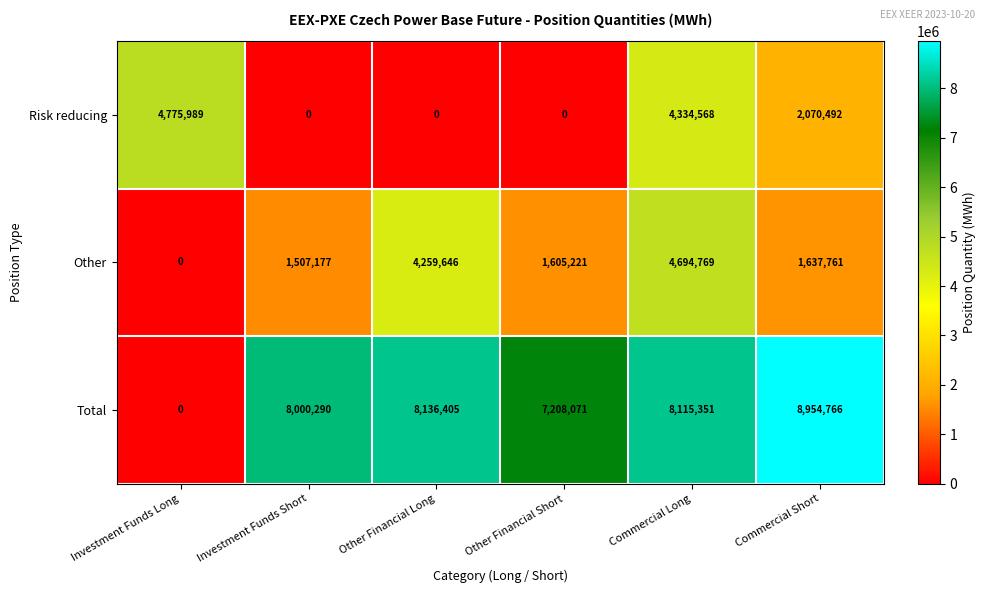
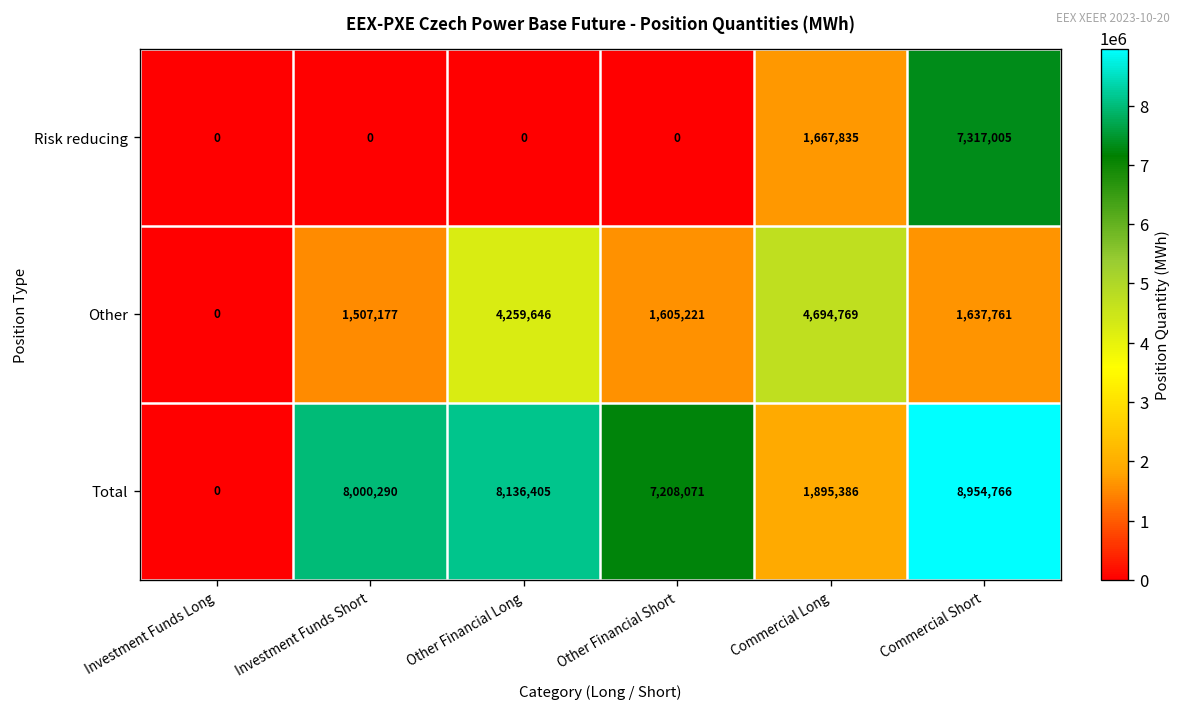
  {
    "Risk reducing": {
-     "Investment Funds Long": "4,775,989",
+     "Investment Funds Long": "0",
      "Investment Funds Short": "0",
      "Other Financial Long": "0",
      "Other Financial Short": "0",
-     "Commercial Long": "4,334,568",
-     "Commercial Short": "2,070,492"
+     "Commercial Long": "1,667,835",
+     "Commercial Short": "7,317,005"
    },
    "Other": {
      "Investment Funds Long": "0",
      "Investment Funds Short": "1,507,177",
      "Other Financial Long": "4,259,646",
      "Other Financial Short": "1,605,221",
      "Commercial Long": "4,694,769",
      "Commercial Short": "1,637,761"
    },
    "Total": {
      "Investment Funds Long": "0",
      "Investment Funds Short": "8,000,290",
      "Other Financial Long": "8,136,405",
      "Other Financial Short": "7,208,071",
-     "Commercial Long": "8,115,351",
+     "Commercial Long": "1,895,386",
      "Commercial Short": "8,954,766"
    }
  }
